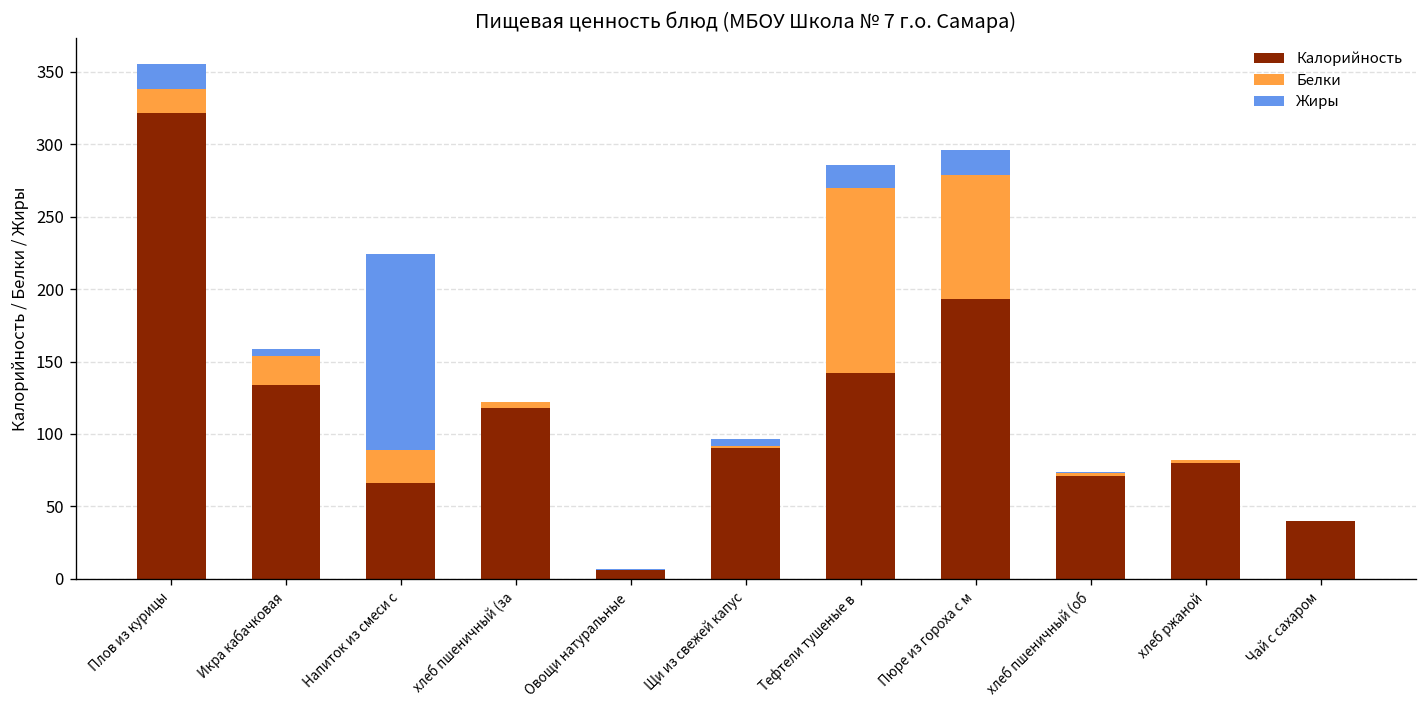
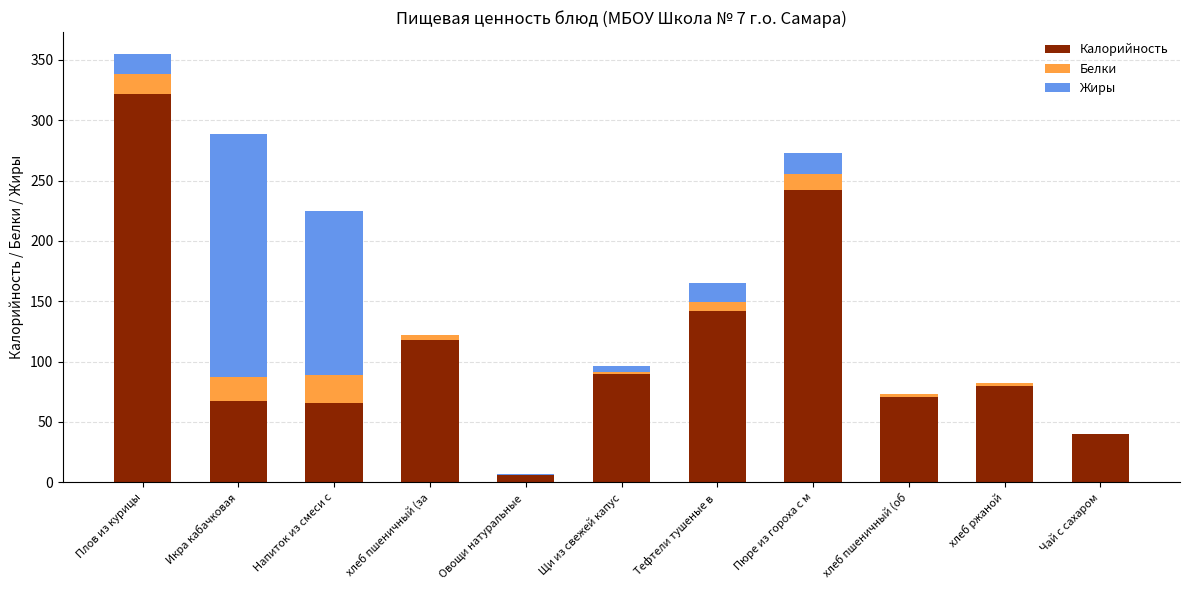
  {
    "Калорийность": {
      "Плов из курицы": 322,
-     "Икра кабачковая": 134,
+     "Икра кабачковая": 67,
      "Напиток из смеси с": 66,
      "хлеб пшеничный (за": 118,
      "Овощи натуральные": 6,
      "Щи из свежей капус": 90,
      "Тефтели тушеные в": 142,
-     "Пюре из гороха с м": 193,
+     "Пюре из гороха с м": 242,
      "хлеб пшеничный (об": 71,
      "хлеб ржаной": 80,
      "Чай с сахаром": 40
    },
    "Белки": {
      "Плов из курицы": 16,
      "Икра кабачковая": 20,
      "Напиток из смеси с": 23,
      "хлеб пшеничный (за": 4,
-     "Тефтели тушеные в": 128,
-     "Пюре из гороха с м": 86,
+     "Тефтели тушеные в": 7,
+     "Пюре из гороха с м": 14,
      "хлеб пшеничный (об": 2
    },
    "Жиры": {
      "Плов из курицы": 17,
-     "Икра кабачковая": 5,
+     "Икра кабачковая": 202,
      "Напиток из смеси с": 135,
      "Щи из свежей капус": 5,
      "Тефтели тушеные в": 16,
      "Пюре из гороха с м": 17,
      "Чай с сахаром": 0
    }
  }
